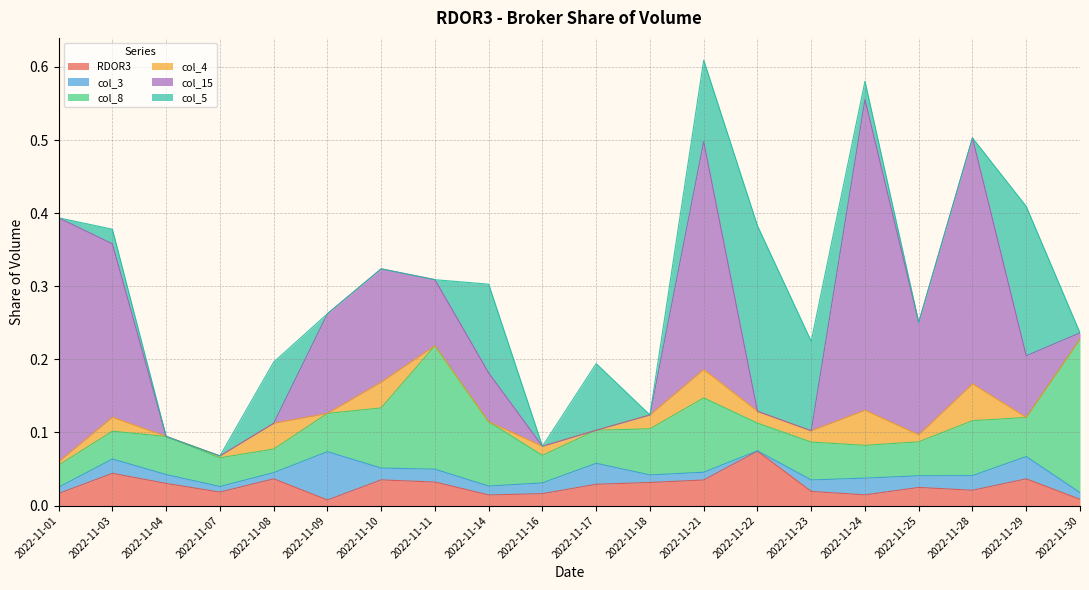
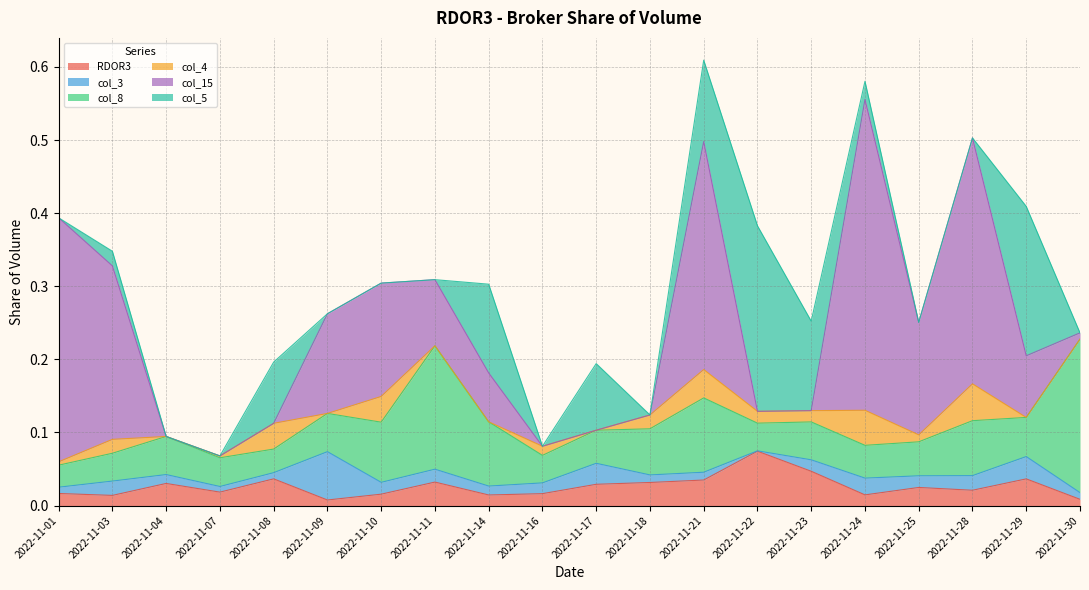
  {
    "RDOR3": {
      "2022-11-01": 0.02,
-     "2022-11-03": 0.04,
+     "2022-11-03": 0.01,
      "2022-11-04": 0.03,
      "2022-11-07": 0.02,
      "2022-11-08": 0.04,
      "2022-11-09": 0.01,
-     "2022-11-10": 0.04,
+     "2022-11-10": 0.02,
      "2022-11-11": 0.03,
      "2022-11-14": 0.01,
      "2022-11-16": 0.02,
      "2022-11-17": 0.03,
      "2022-11-18": 0.03,
      "2022-11-21": 0.03,
-     "2022-11-23": 0.02,
+     "2022-11-23": 0.05,
      "2022-11-24": 0.01,
      "2022-11-25": 0.02,
      "2022-11-28": 0.02,
      "2022-11-29": 0.04,
      "2022-11-30": 0.01
    },
    "col_3": {
      "2022-11-01": 0.01,
      "2022-11-03": 0.02,
      "2022-11-04": 0.01,
      "2022-11-07": 0.01,
      "2022-11-08": 0.01,
      "2022-11-09": 0.07,
      "2022-11-10": 0.02,
      "2022-11-11": 0.02,
      "2022-11-14": 0.01,
      "2022-11-16": 0.01,
      "2022-11-17": 0.03,
      "2022-11-18": 0.01,
      "2022-11-21": 0.01,
      "2022-11-23": 0.02,
      "2022-11-24": 0.02,
      "2022-11-25": 0.02,
      "2022-11-28": 0.02,
      "2022-11-29": 0.03,
      "2022-11-30": 0.01
    },
    "col_4": {
      "2022-11-01": 0.00,
      "2022-11-03": 0.02,
      "2022-11-10": 0.04,
      "2022-11-21": 0.04,
      "2022-11-24": 0.05,
      "2022-11-25": 0.01,
      "2022-11-28": 0.05
    },
    "col_15": {
      "2022-11-03": 0.24,
      "2022-11-14": 0.07,
      "2022-11-21": 0.31,
      "2022-11-24": 0.43,
      "2022-11-29": 0.08
    }
  }
